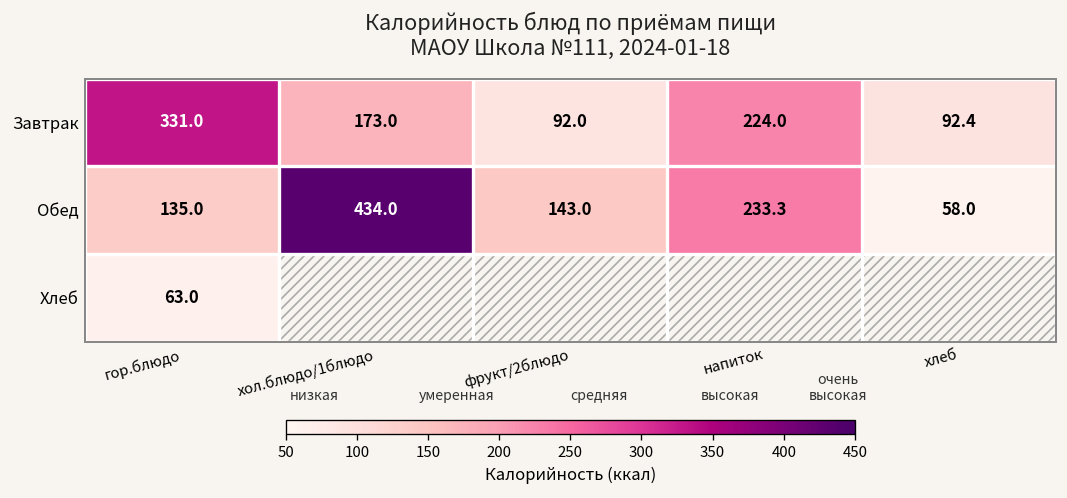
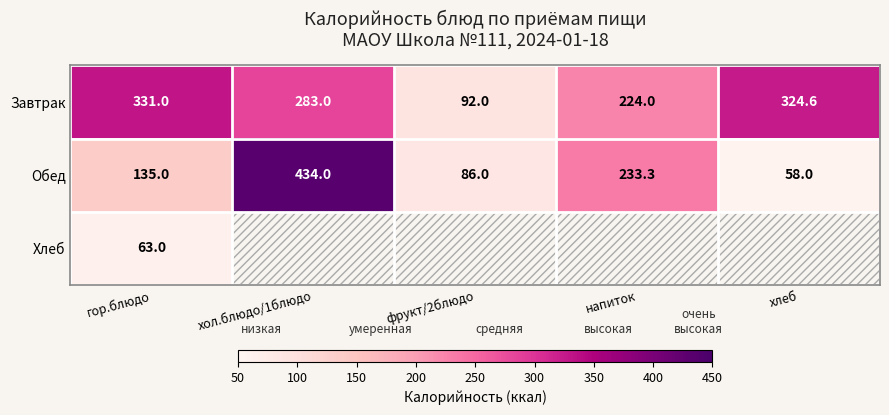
  {
    "Завтрак": {
      "гор.блюдо": 331.0,
-     "хол.блюдо/1блюдо": 173.0,
+     "хол.блюдо/1блюдо": 283.0,
      "фрукт/2блюдо": 92.0,
      "напиток": 224.0,
-     "хлеб": 92.4
+     "хлеб": 324.6
    },
    "Обед": {
      "гор.блюдо": 135.0,
      "хол.блюдо/1блюдо": 434.0,
-     "фрукт/2блюдо": 143.0,
+     "фрукт/2блюдо": 86.0,
      "напиток": 233.3,
      "хлеб": 58.0
    },
    "Хлеб": {
      "гор.блюдо": 63.0
    }
  }
